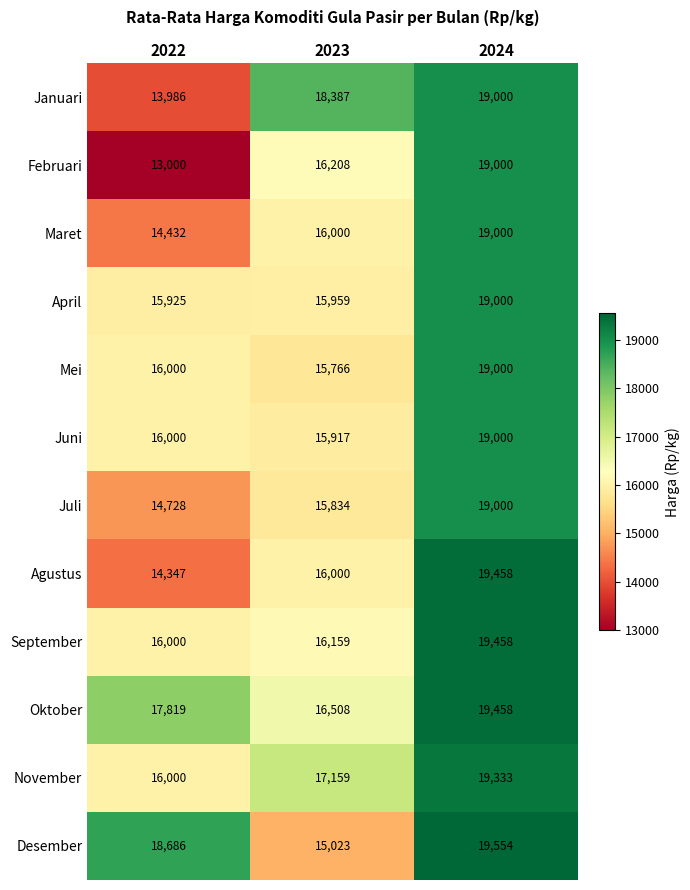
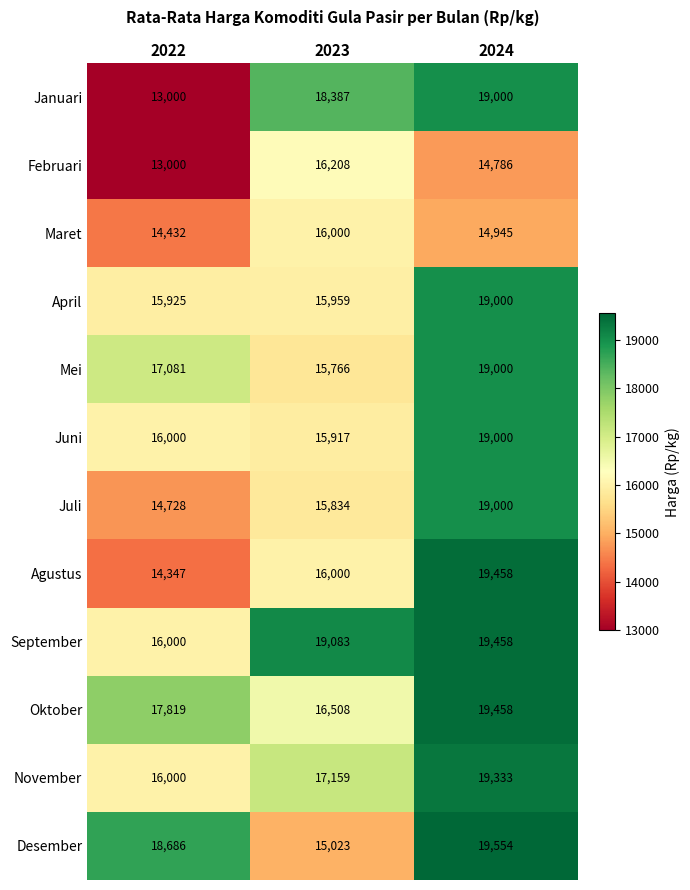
  {
    "Januari": {
-     "2022": "13,986",
+     "2022": "13,000",
      "2023": "18,387",
      "2024": "19,000"
    },
    "Februari": {
      "2022": "13,000",
      "2023": "16,208",
-     "2024": "19,000"
+     "2024": "14,786"
    },
    "Maret": {
      "2022": "14,432",
      "2023": "16,000",
-     "2024": "19,000"
+     "2024": "14,945"
    },
    "April": {
      "2022": "15,925",
      "2023": "15,959",
      "2024": "19,000"
    },
    "Mei": {
-     "2022": "16,000",
+     "2022": "17,081",
      "2023": "15,766",
      "2024": "19,000"
    },
    "Juni": {
      "2022": "16,000",
      "2023": "15,917",
      "2024": "19,000"
    },
    "Juli": {
      "2022": "14,728",
      "2023": "15,834",
      "2024": "19,000"
    },
    "Agustus": {
      "2022": "14,347",
      "2023": "16,000",
      "2024": "19,458"
    },
    "September": {
      "2022": "16,000",
-     "2023": "16,159",
+     "2023": "19,083",
      "2024": "19,458"
    },
    "Oktober": {
      "2022": "17,819",
      "2023": "16,508",
      "2024": "19,458"
    },
    "November": {
      "2022": "16,000",
      "2023": "17,159",
      "2024": "19,333"
    },
    "Desember": {
      "2022": "18,686",
      "2023": "15,023",
      "2024": "19,554"
    }
  }
